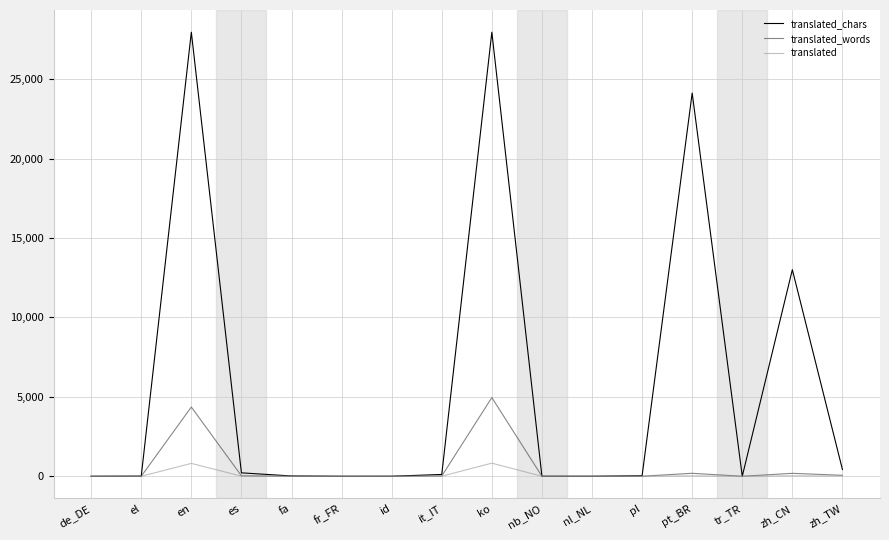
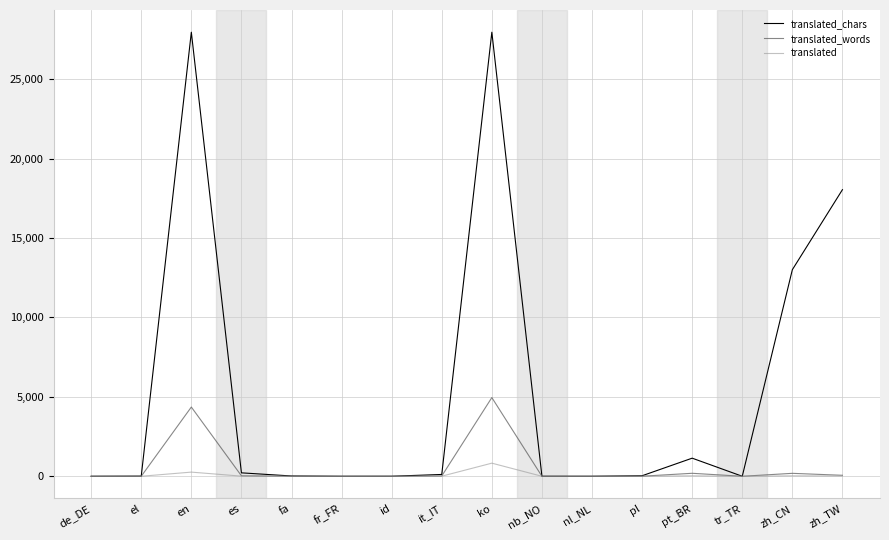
  {
    "translated_chars": {
      "en": "28,000",
      "es": "200",
      "ko": "28,000",
-     "pt_BR": "24,100",
+     "pt_BR": "1,100",
      "zh_CN": "13,000",
-     "zh_TW": "400"
+     "zh_TW": "18,000"
    },
    "translated_words": {
      "en": "4,400",
      "ko": "5,000"
    },
    "translated": {
-     "en": "800",
+     "en": "300",
      "ko": "800"
    }
  }
